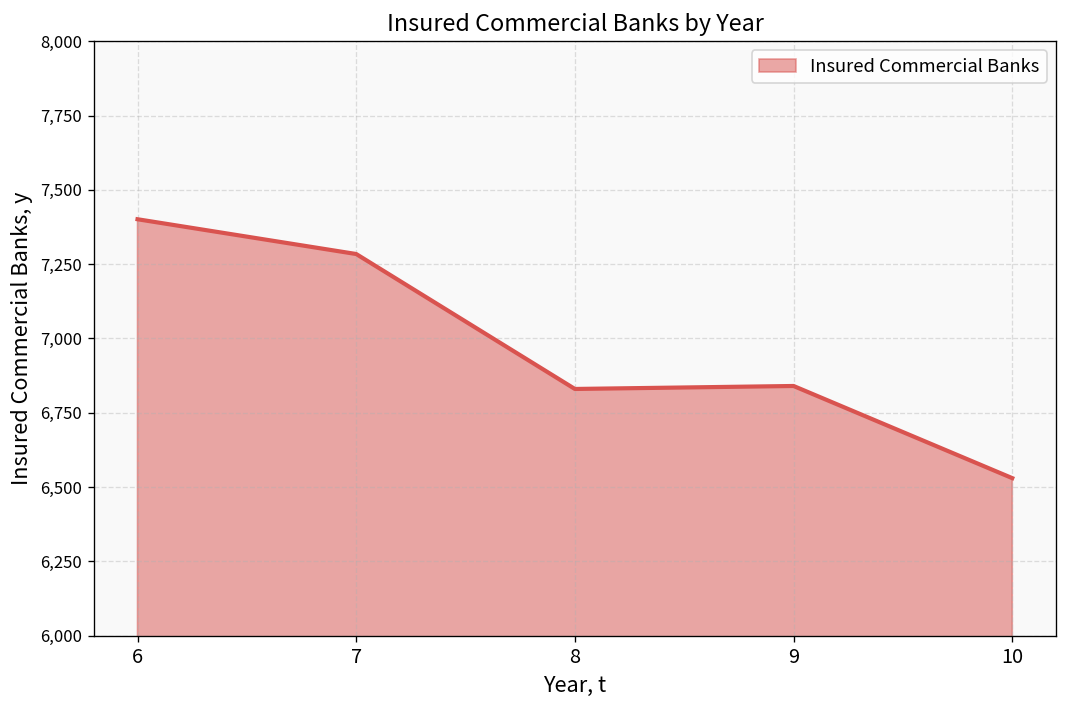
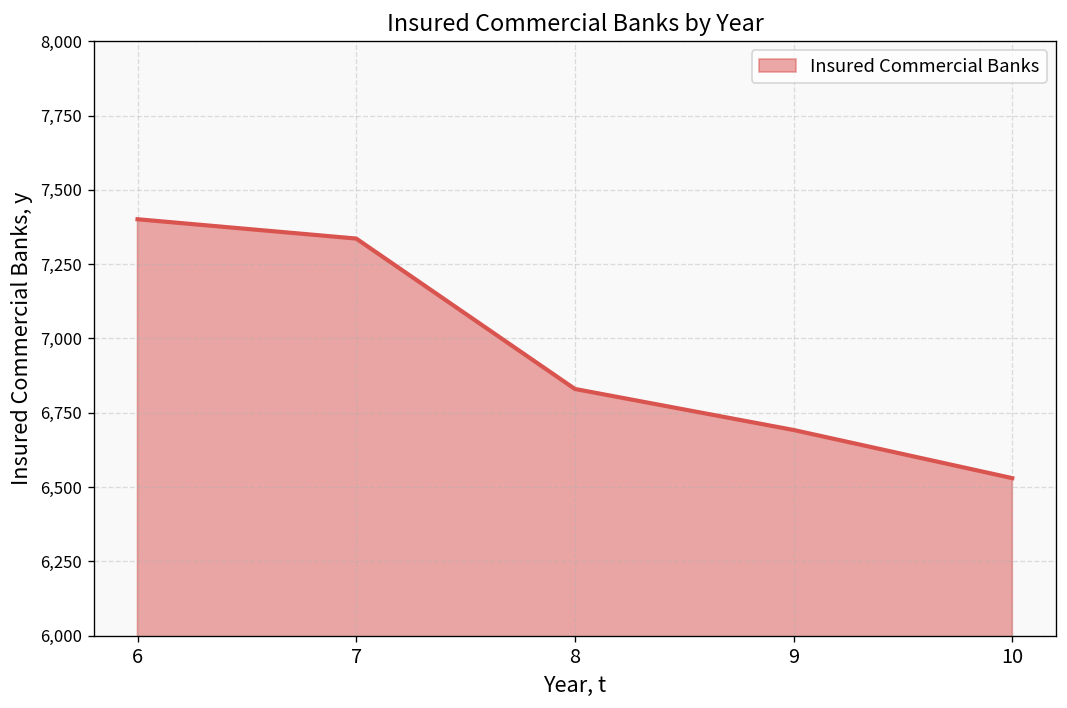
  {
    "6": "7,400",
-   "7": "7,280",
+   "7": "7,340",
    "8": "6,830",
-   "9": "6,840",
+   "9": "6,690",
    "10": "6,530"
  }
